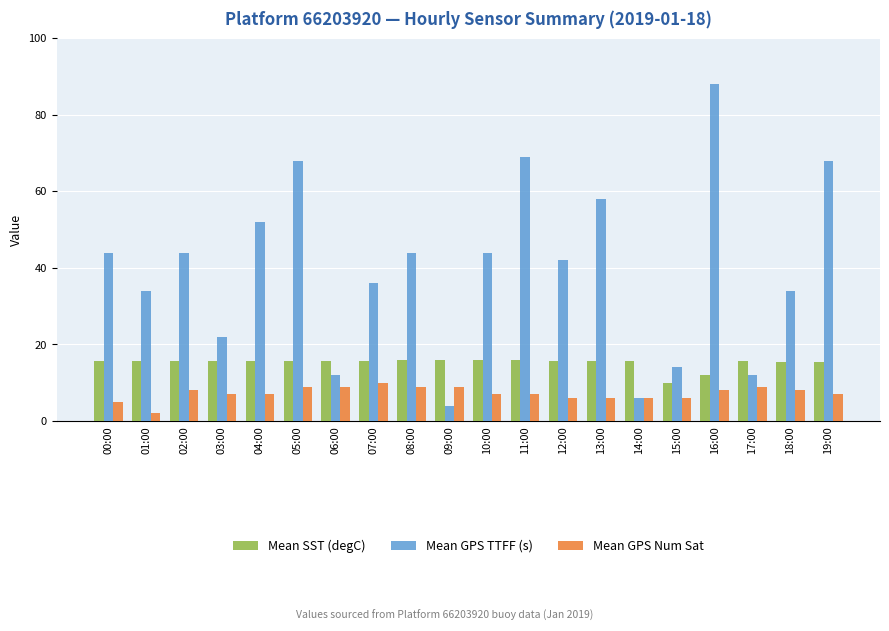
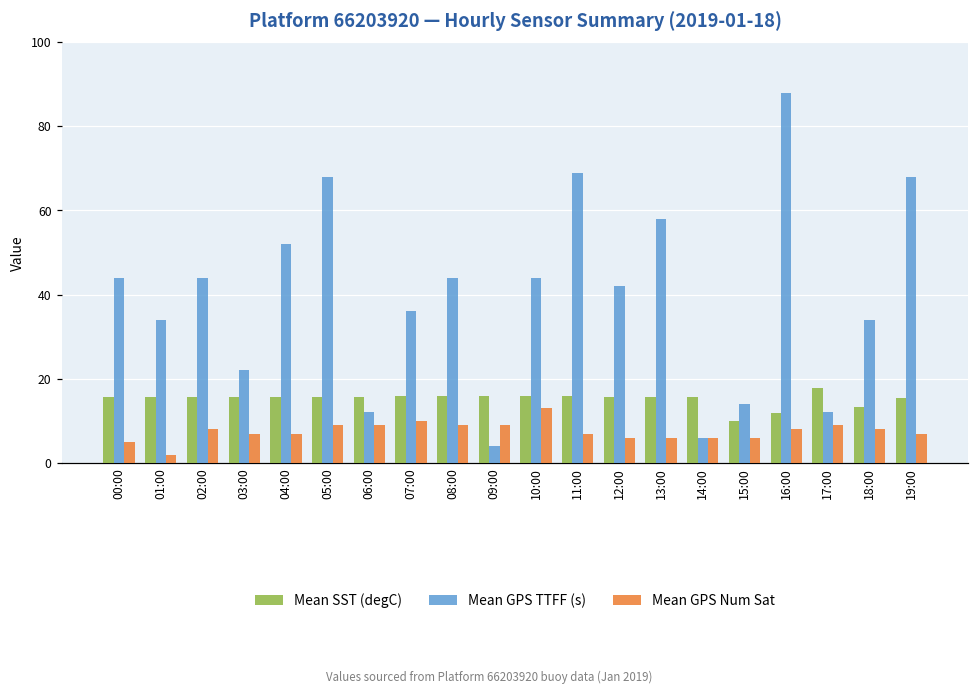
  {
    "Mean SST (degC)": {
      "00:00": 16,
      "01:00": 16,
      "02:00": 16,
      "03:00": 16,
      "04:00": 16,
      "05:00": 16,
      "06:00": 16,
      "07:00": 16,
      "08:00": 16,
      "09:00": 16,
      "10:00": 16,
      "11:00": 16,
      "12:00": 16,
      "13:00": 16,
      "14:00": 16,
      "15:00": 10,
      "16:00": 12,
-     "17:00": 16,
-     "18:00": 16,
+     "17:00": 18,
+     "18:00": 13,
      "19:00": 16
    },
    "Mean GPS TTFF (s)": {
      "00:00": 44,
      "01:00": 34,
      "02:00": 44,
      "03:00": 22,
      "04:00": 52,
      "05:00": 68,
      "06:00": 12,
      "07:00": 36,
      "08:00": 44,
      "09:00": 4,
      "10:00": 44,
      "11:00": 69,
      "12:00": 42,
      "13:00": 58,
      "14:00": 6,
      "15:00": 14,
      "16:00": 88,
      "17:00": 12,
      "18:00": 34,
      "19:00": 68
    },
    "Mean GPS Num Sat": {
      "00:00": 5,
      "01:00": 2,
      "02:00": 8,
      "03:00": 7,
      "04:00": 7,
      "05:00": 9,
      "06:00": 9,
      "07:00": 10,
      "08:00": 9,
      "09:00": 9,
-     "10:00": 7,
+     "10:00": 13,
      "11:00": 7,
      "12:00": 6,
      "13:00": 6,
      "14:00": 6,
      "15:00": 6,
      "16:00": 8,
      "17:00": 9,
      "18:00": 8,
      "19:00": 7
    }
  }
